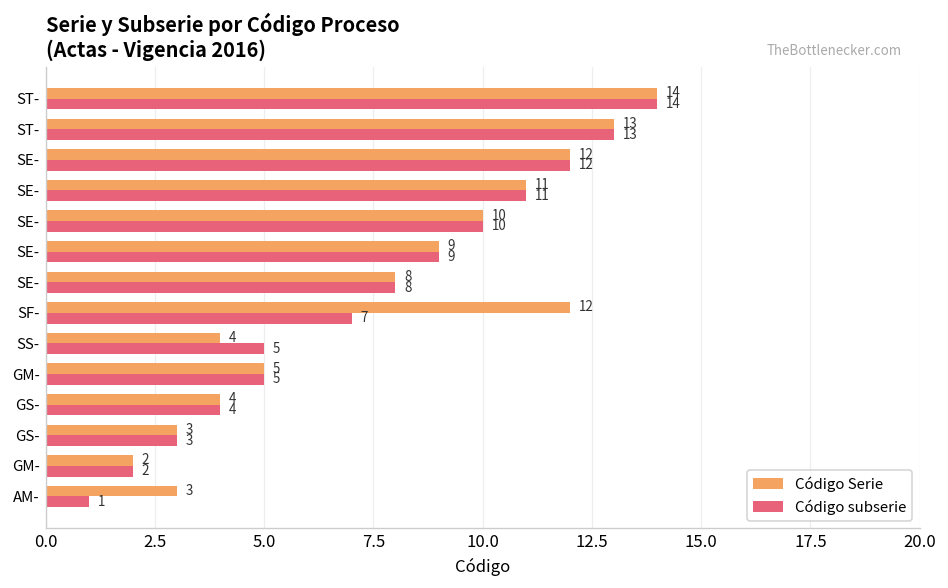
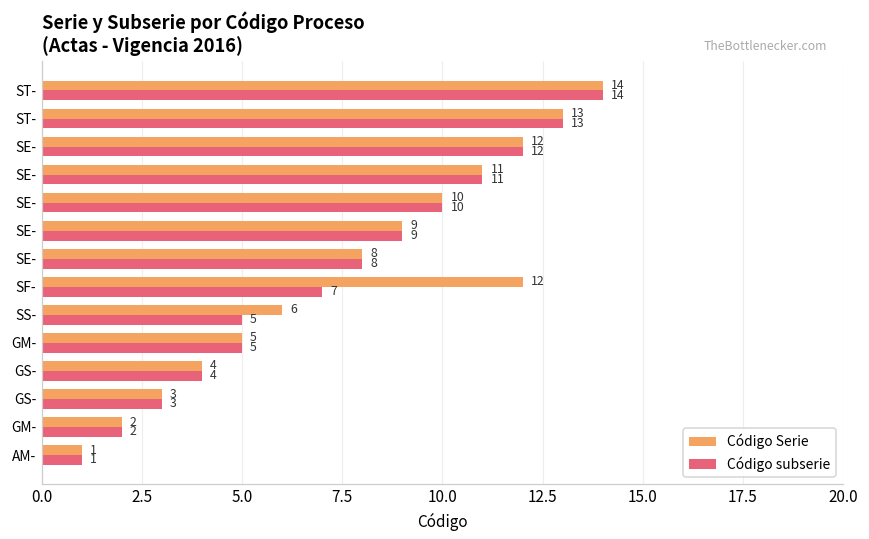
  {
    "Código Serie": {
      "SF-": 12,
-     "SS-": 4,
-     "AM-": 3
+     "SS-": 6,
+     "AM-": 1
    },
    "Código subserie": {
      "SF-": 7,
      "SS-": 5,
      "AM-": 1
    }
  }
